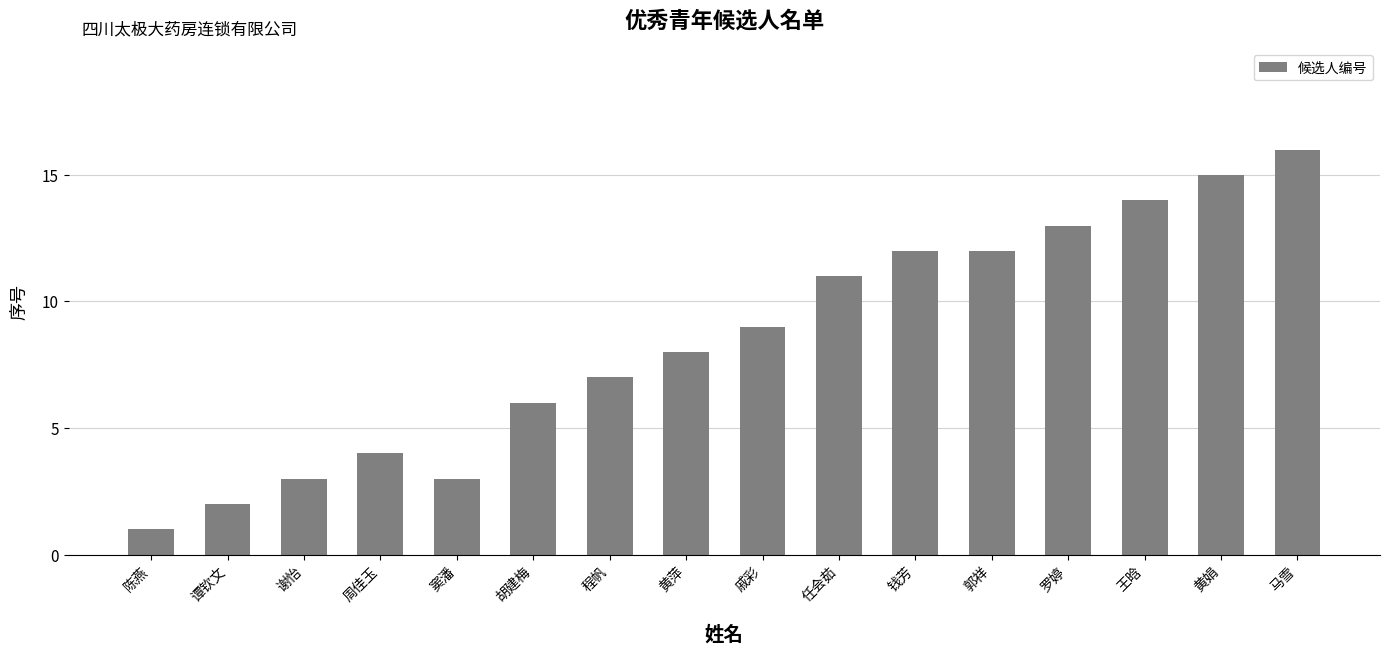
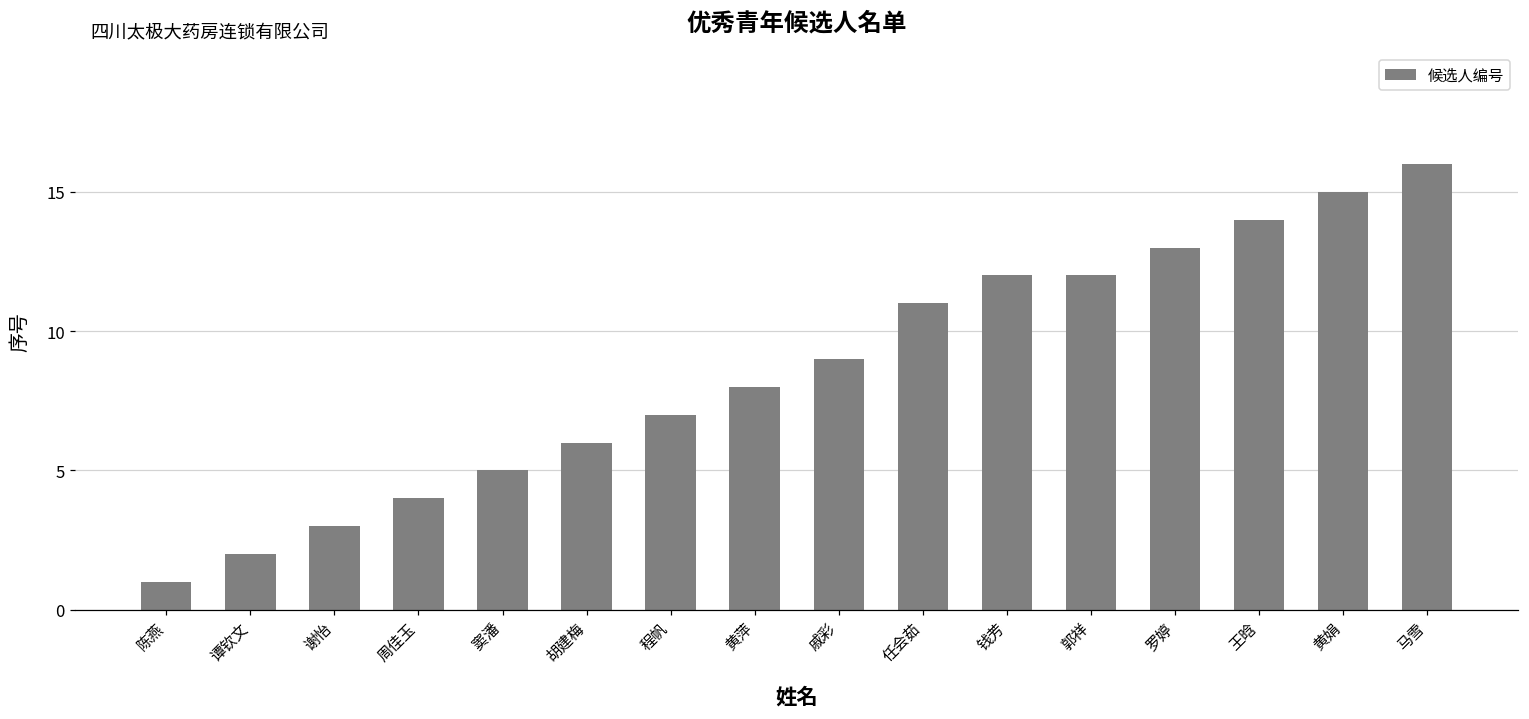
  {
    "陈燕": 1,
    "谭钦文": 2,
    "谢怡": 3,
    "周佳玉": 4,
-   "窦潘": 3,
+   "窦潘": 5,
    "胡建梅": 6,
    "程帆": 7,
    "黄萍": 8,
    "戚彩": 9,
    "任会茹": 11,
    "钱芳": 12,
    "郭祥": 12,
    "罗婷": 13,
    "王晗": 14,
    "黄娟": 15,
    "马雪": 16
  }
